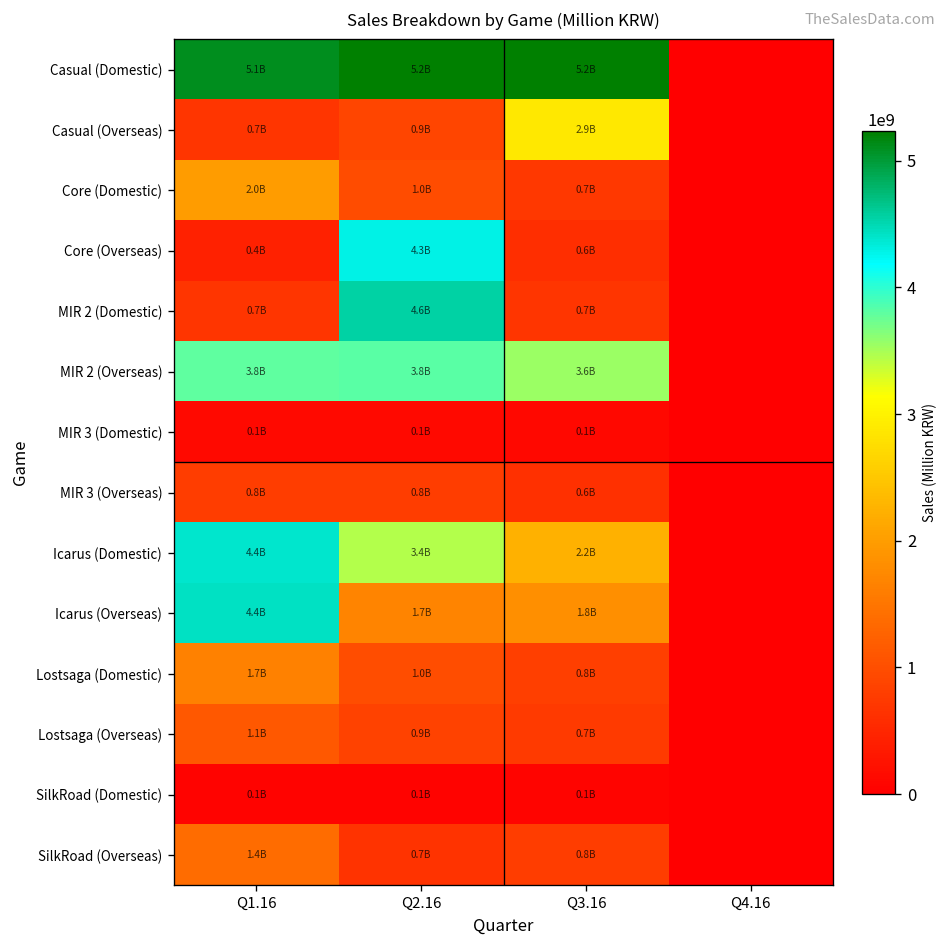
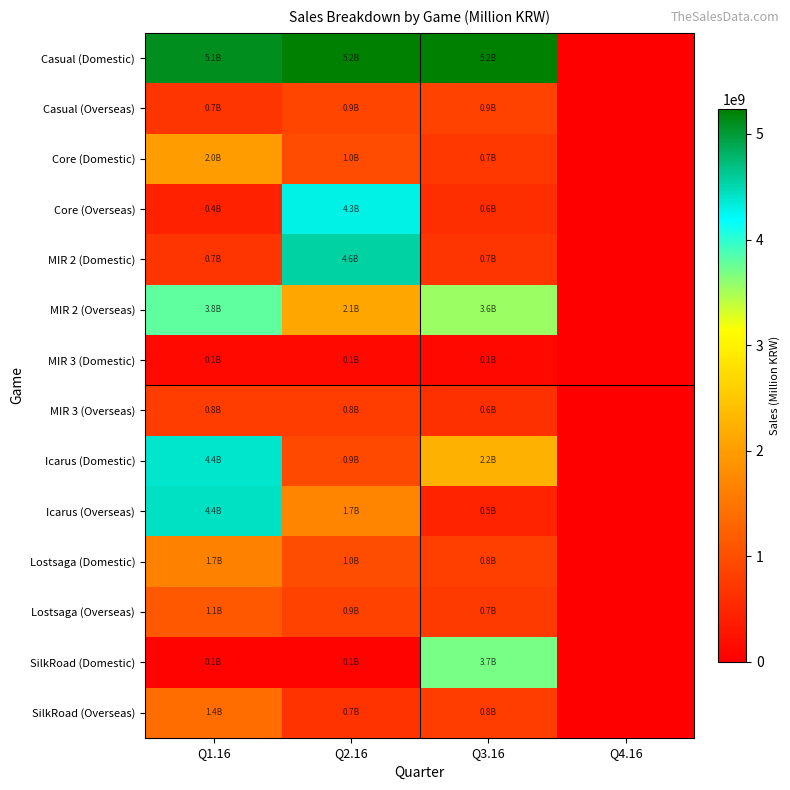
  {
    "Casual (Domestic)": {
      "Q1.16": "5.1B",
      "Q2.16": "5.2B",
      "Q3.16": "5.2B"
    },
    "Casual (Overseas)": {
      "Q1.16": "0.7B",
      "Q2.16": "0.9B",
-     "Q3.16": "2.9B"
+     "Q3.16": "0.9B"
    },
    "Core (Domestic)": {
      "Q1.16": "2.0B",
      "Q2.16": "1.0B",
      "Q3.16": "0.7B"
    },
    "Core (Overseas)": {
      "Q1.16": "0.4B",
      "Q2.16": "4.3B",
      "Q3.16": "0.6B"
    },
    "MIR 2 (Domestic)": {
      "Q1.16": "0.7B",
      "Q2.16": "4.6B",
      "Q3.16": "0.7B"
    },
    "MIR 2 (Overseas)": {
      "Q1.16": "3.8B",
-     "Q2.16": "3.8B",
+     "Q2.16": "2.1B",
      "Q3.16": "3.6B"
    },
    "MIR 3 (Domestic)": {
      "Q1.16": "0.1B",
      "Q2.16": "0.1B",
      "Q3.16": "0.1B"
    },
    "MIR 3 (Overseas)": {
      "Q1.16": "0.8B",
      "Q2.16": "0.8B",
      "Q3.16": "0.6B"
    },
    "Icarus (Domestic)": {
      "Q1.16": "4.4B",
-     "Q2.16": "3.4B",
+     "Q2.16": "0.9B",
      "Q3.16": "2.2B"
    },
    "Icarus (Overseas)": {
      "Q1.16": "4.4B",
      "Q2.16": "1.7B",
-     "Q3.16": "1.8B"
+     "Q3.16": "0.5B"
    },
    "Lostsaga (Domestic)": {
      "Q1.16": "1.7B",
      "Q2.16": "1.0B",
      "Q3.16": "0.8B"
    },
    "Lostsaga (Overseas)": {
      "Q1.16": "1.1B",
      "Q2.16": "0.9B",
      "Q3.16": "0.7B"
    },
    "SilkRoad (Domestic)": {
      "Q1.16": "0.1B",
      "Q2.16": "0.1B",
-     "Q3.16": "0.1B"
+     "Q3.16": "3.7B"
    },
    "SilkRoad (Overseas)": {
      "Q1.16": "1.4B",
      "Q2.16": "0.7B",
      "Q3.16": "0.8B"
    }
  }
